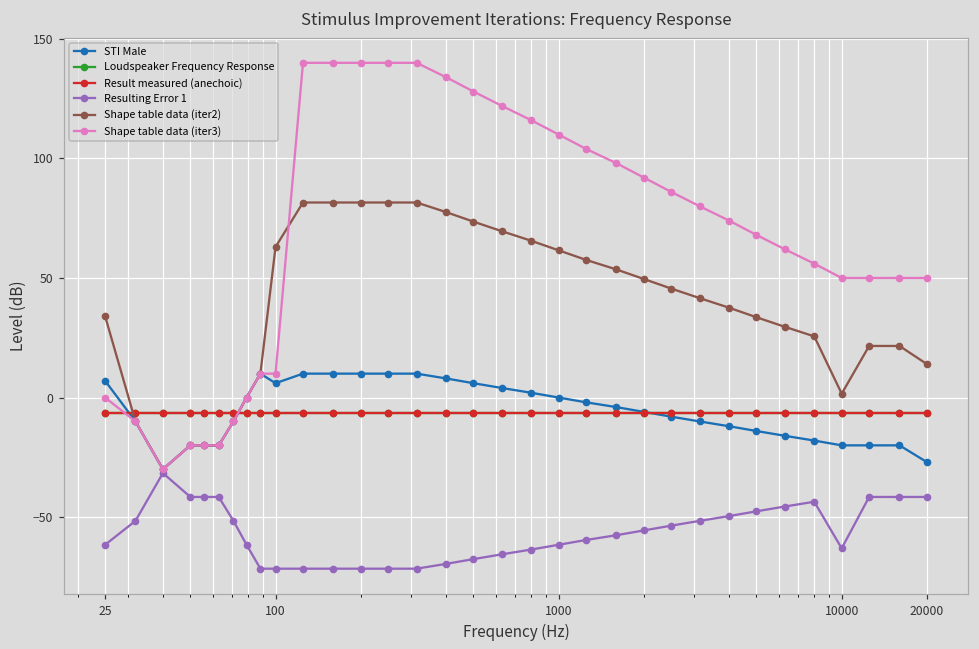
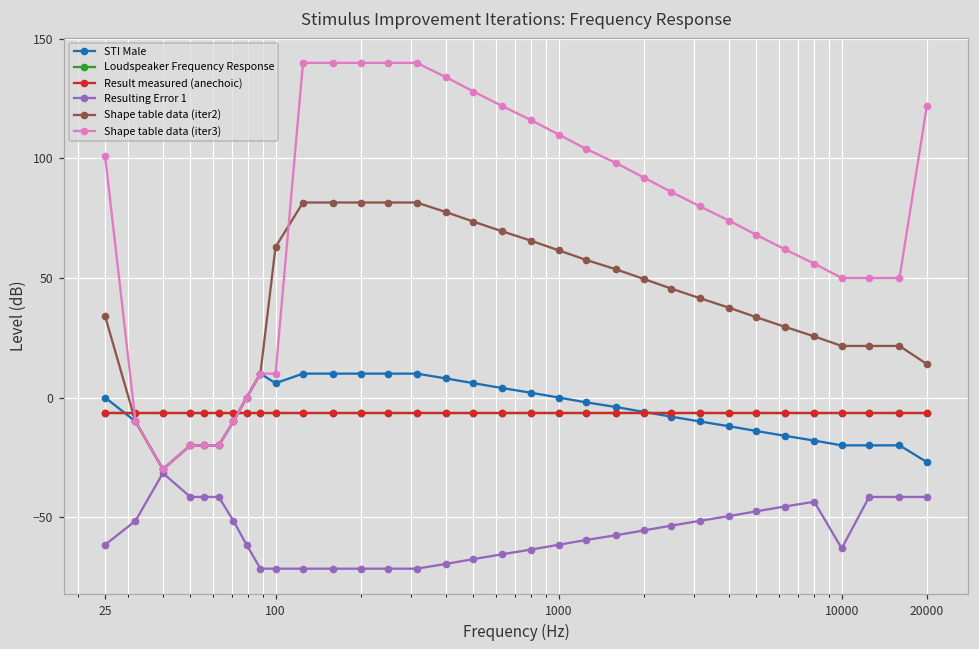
  {
    "STI Male": {
-     "25": 7,
+     "25": 0,
      "100": 6,
      "1000": 0,
      "10000": -20,
      "20000": -27
    },
    "Result measured (anechoic)": {
      "25": -7,
      "100": -7,
      "1000": -7,
      "10000": -7,
      "20000": -7
    },
    "Resulting Error 1": {
      "25": -62,
      "100": -72,
      "1000": -62,
      "10000": -63,
      "20000": -42
    },
    "Shape table data (iter2)": {
      "25": 34,
      "100": 63,
      "1000": 62,
-     "10000": 2,
+     "10000": 22,
      "20000": 14
    },
    "Shape table data (iter3)": {
-     "25": 0,
+     "25": 101,
      "100": 10,
      "1000": 110,
      "10000": 50,
-     "20000": 50
+     "20000": 122
    }
  }
